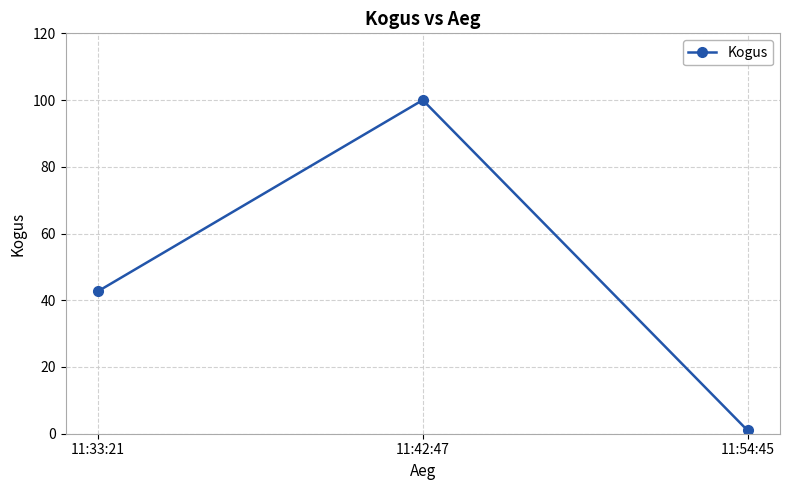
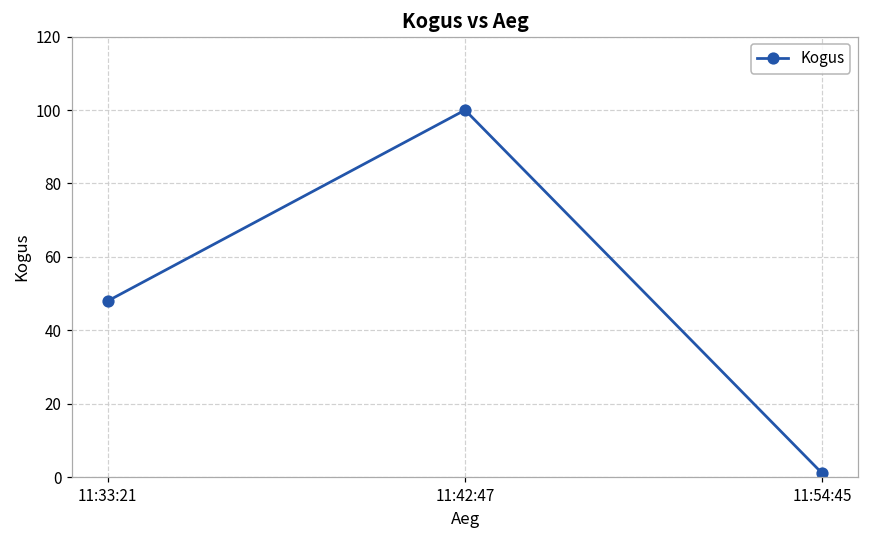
  {
-   "11:33:21": 43,
+   "11:33:21": 48,
    "11:42:47": 100,
    "11:54:45": 1
  }
